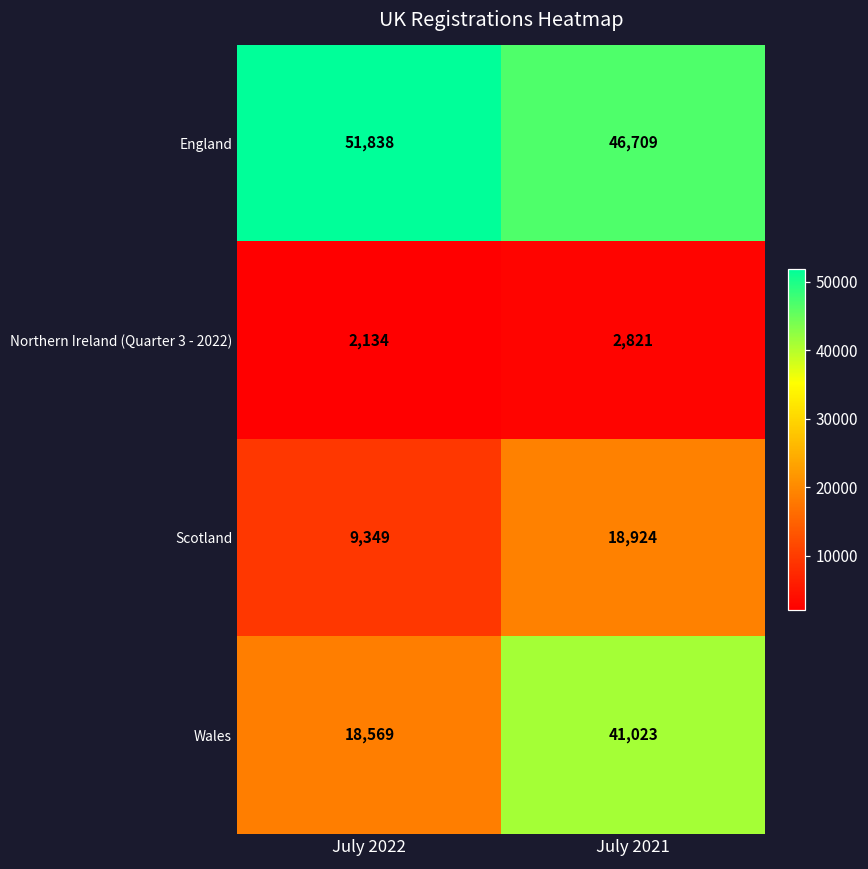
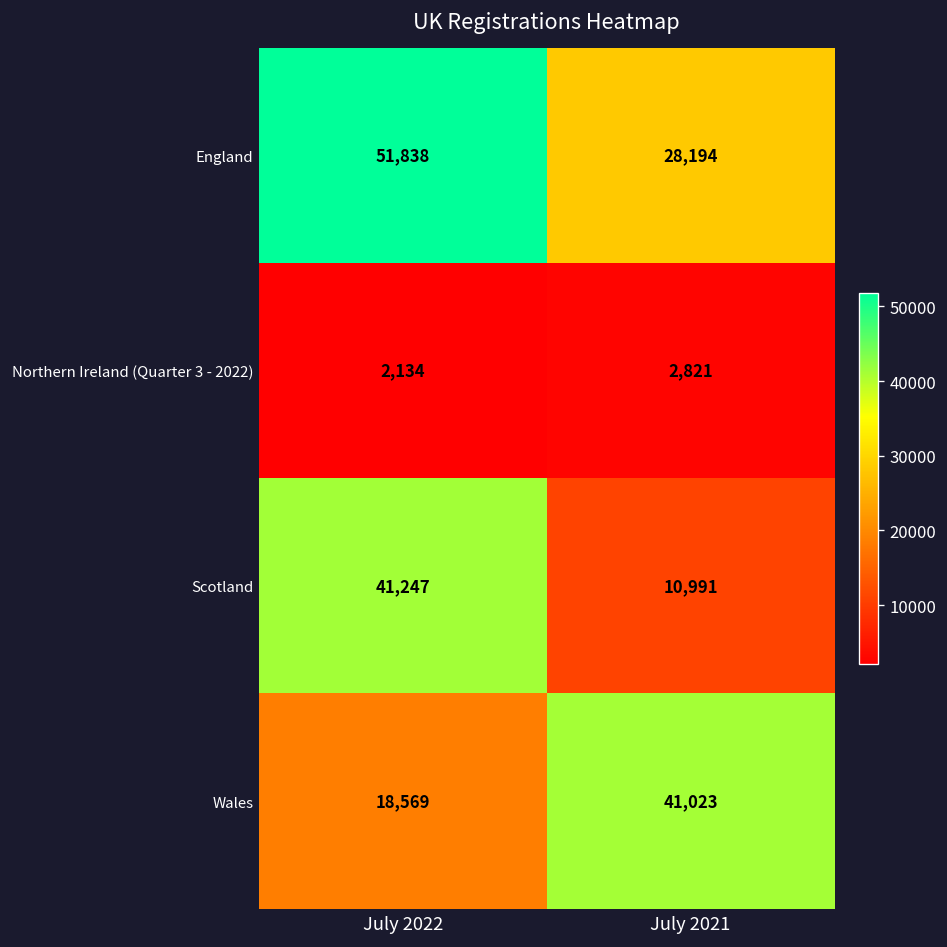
  {
    "England": {
      "July 2022": "51,838",
-     "July 2021": "46,709"
+     "July 2021": "28,194"
    },
    "Northern Ireland (Quarter 3 - 2022)": {
      "July 2022": "2,134",
      "July 2021": "2,821"
    },
    "Scotland": {
-     "July 2022": "9,349",
-     "July 2021": "18,924"
+     "July 2022": "41,247",
+     "July 2021": "10,991"
    },
    "Wales": {
      "July 2022": "18,569",
      "July 2021": "41,023"
    }
  }
